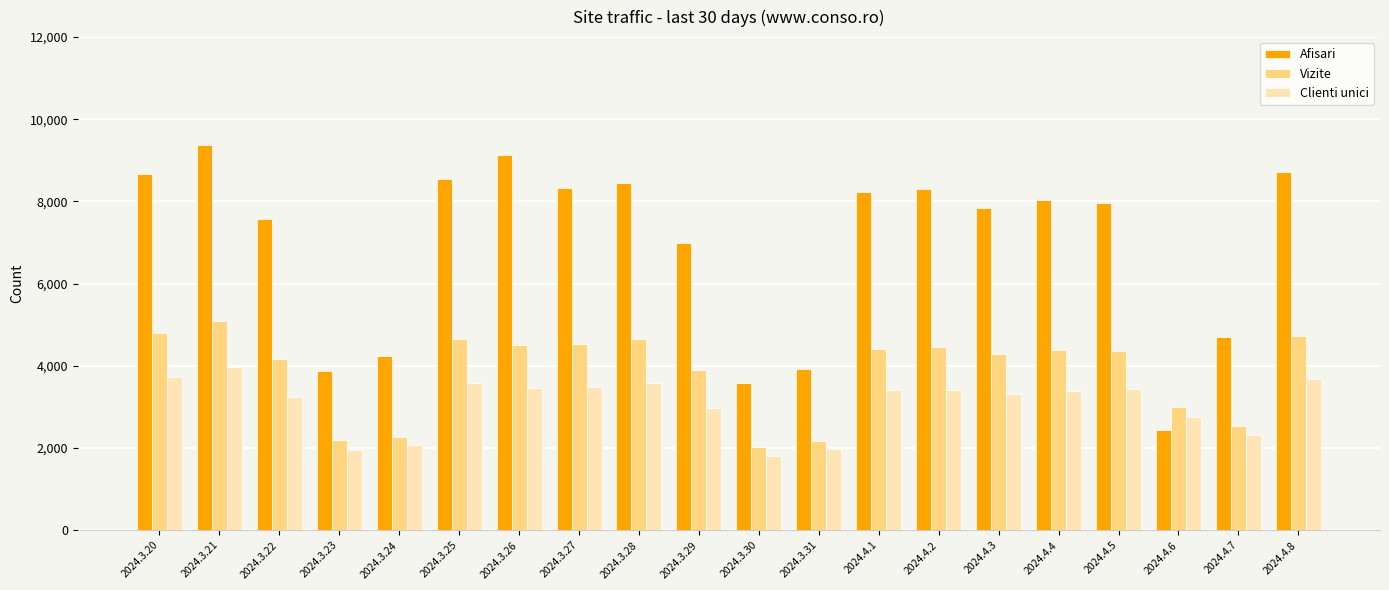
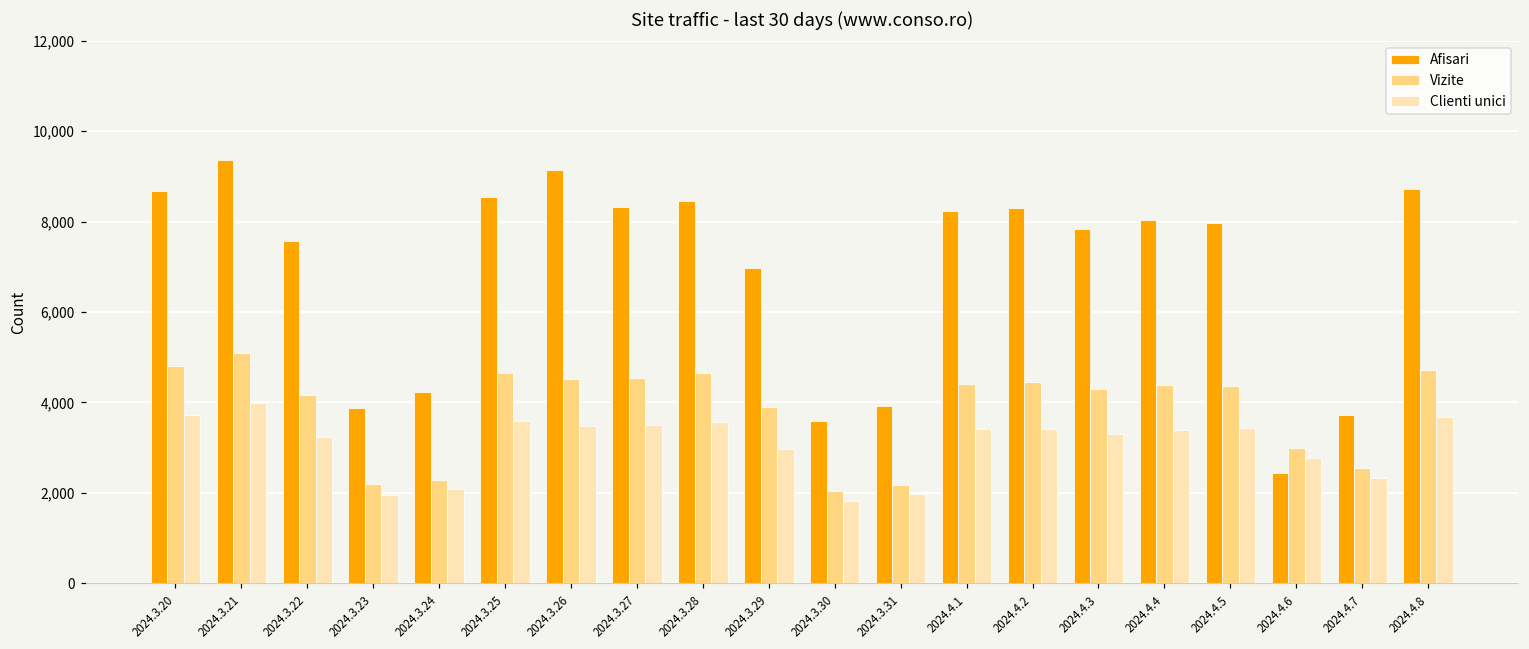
  {
    "Afisari": {
      "2024.3.20": "8,700",
      "2024.3.21": "9,400",
      "2024.3.22": "7,600",
      "2024.3.23": "3,900",
      "2024.3.24": "4,200",
      "2024.3.25": "8,600",
      "2024.3.26": "9,100",
      "2024.3.27": "8,300",
      "2024.3.28": "8,500",
      "2024.3.29": "7,000",
      "2024.3.30": "3,600",
      "2024.3.31": "3,900",
      "2024.4.1": "8,200",
      "2024.4.2": "8,300",
      "2024.4.3": "7,800",
      "2024.4.4": "8,000",
      "2024.4.5": "8,000",
      "2024.4.6": "2,400",
-     "2024.4.7": "4,700",
+     "2024.4.7": "3,700",
      "2024.4.8": "8,700"
    }
  }
